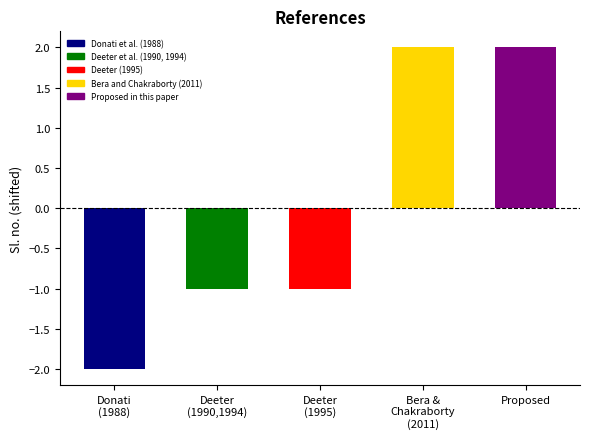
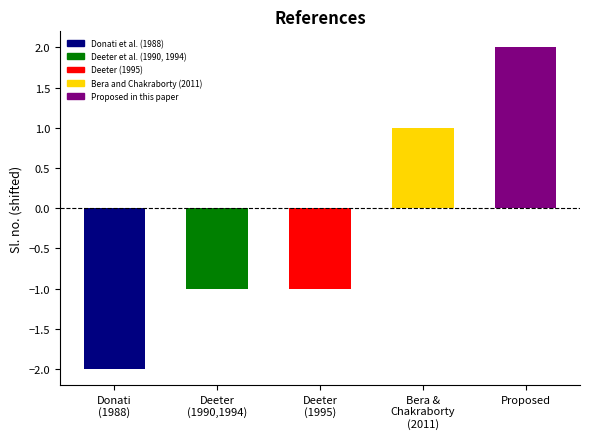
  {
    "Donati (1988)": -2.0,
    "Deeter (1990,1994)": -1.0,
    "Deeter (1995)": -1.0,
-   "Bera & Chakraborty (2011)": 2.0,
+   "Bera & Chakraborty (2011)": 1.0,
    "Proposed": 2.0
  }
